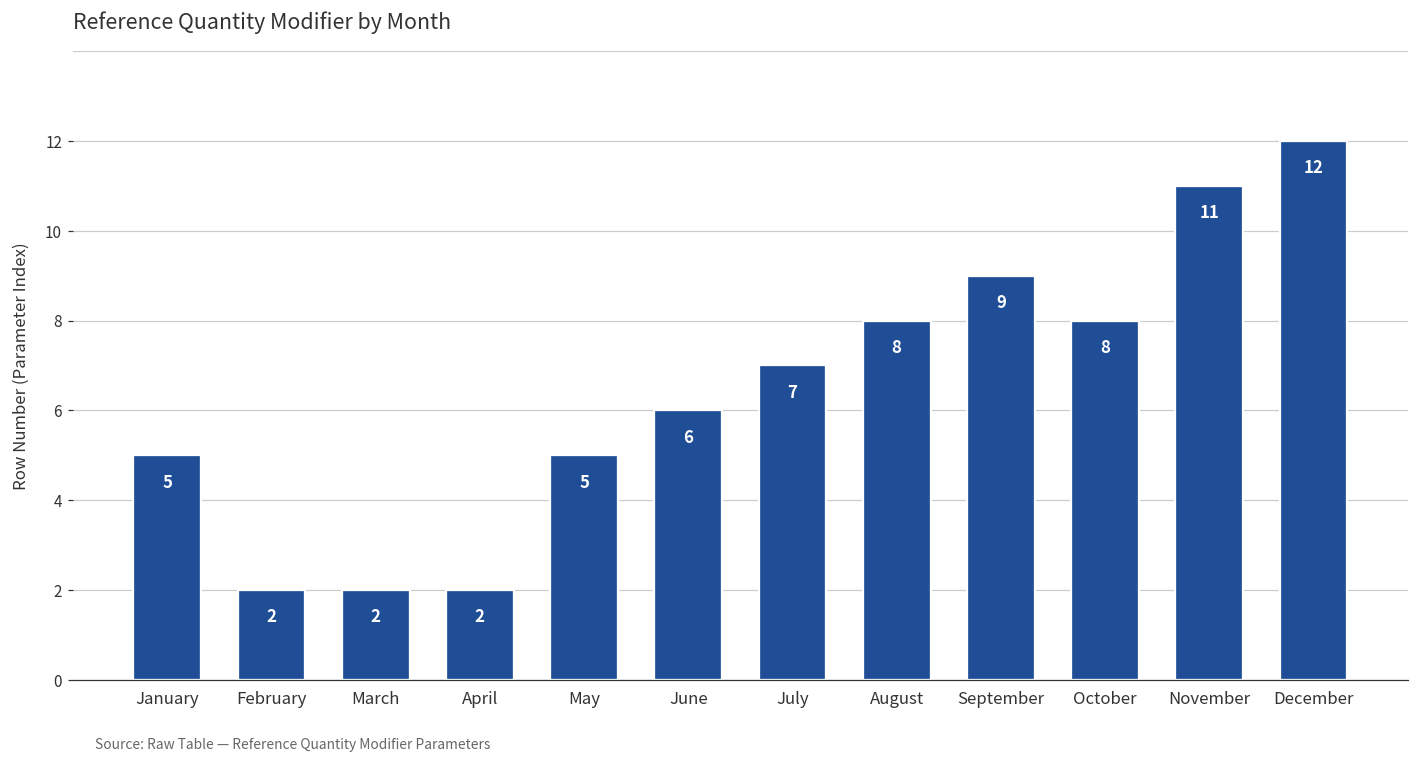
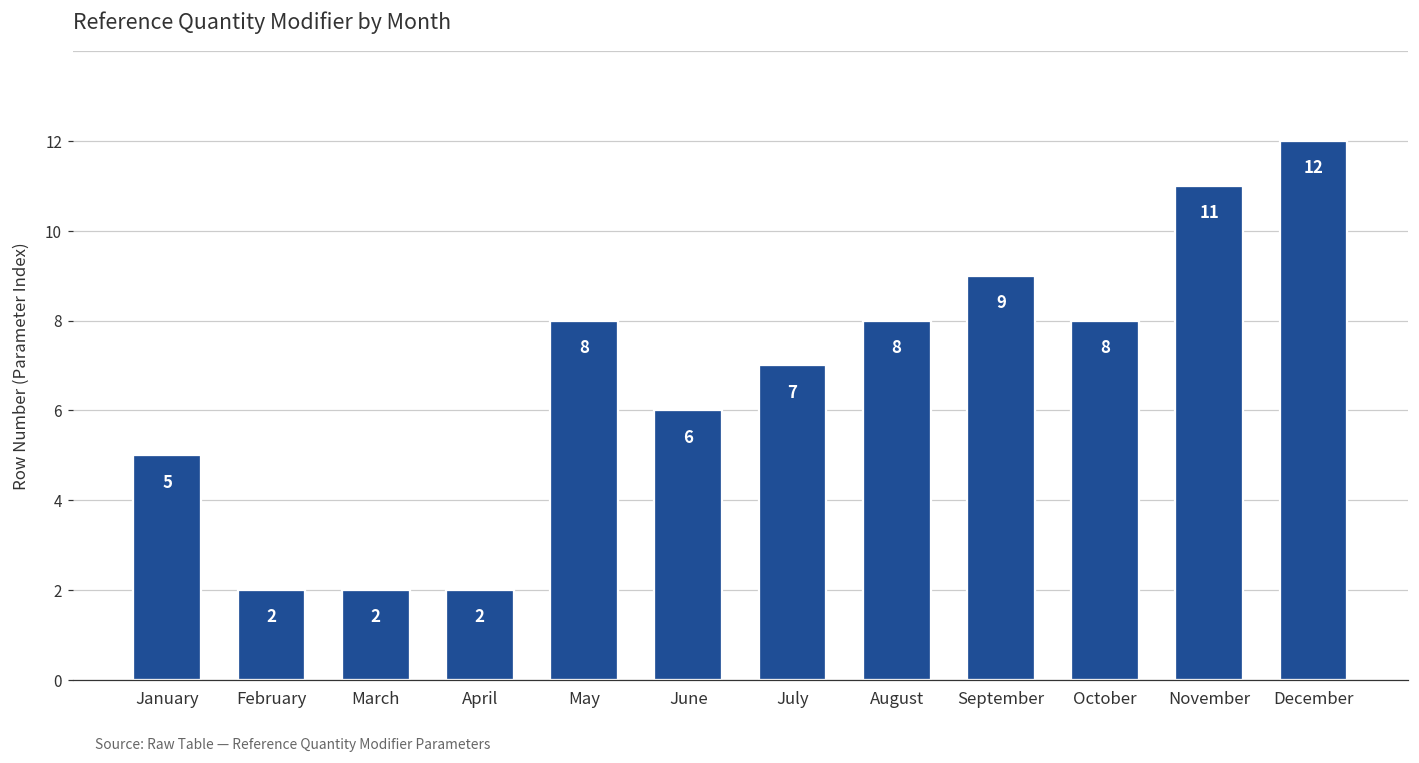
  {
    "January": 5,
    "February": 2,
    "March": 2,
    "April": 2,
-   "May": 5,
+   "May": 8,
    "June": 6,
    "July": 7,
    "August": 8,
    "September": 9,
    "October": 8,
    "November": 11,
    "December": 12
  }
